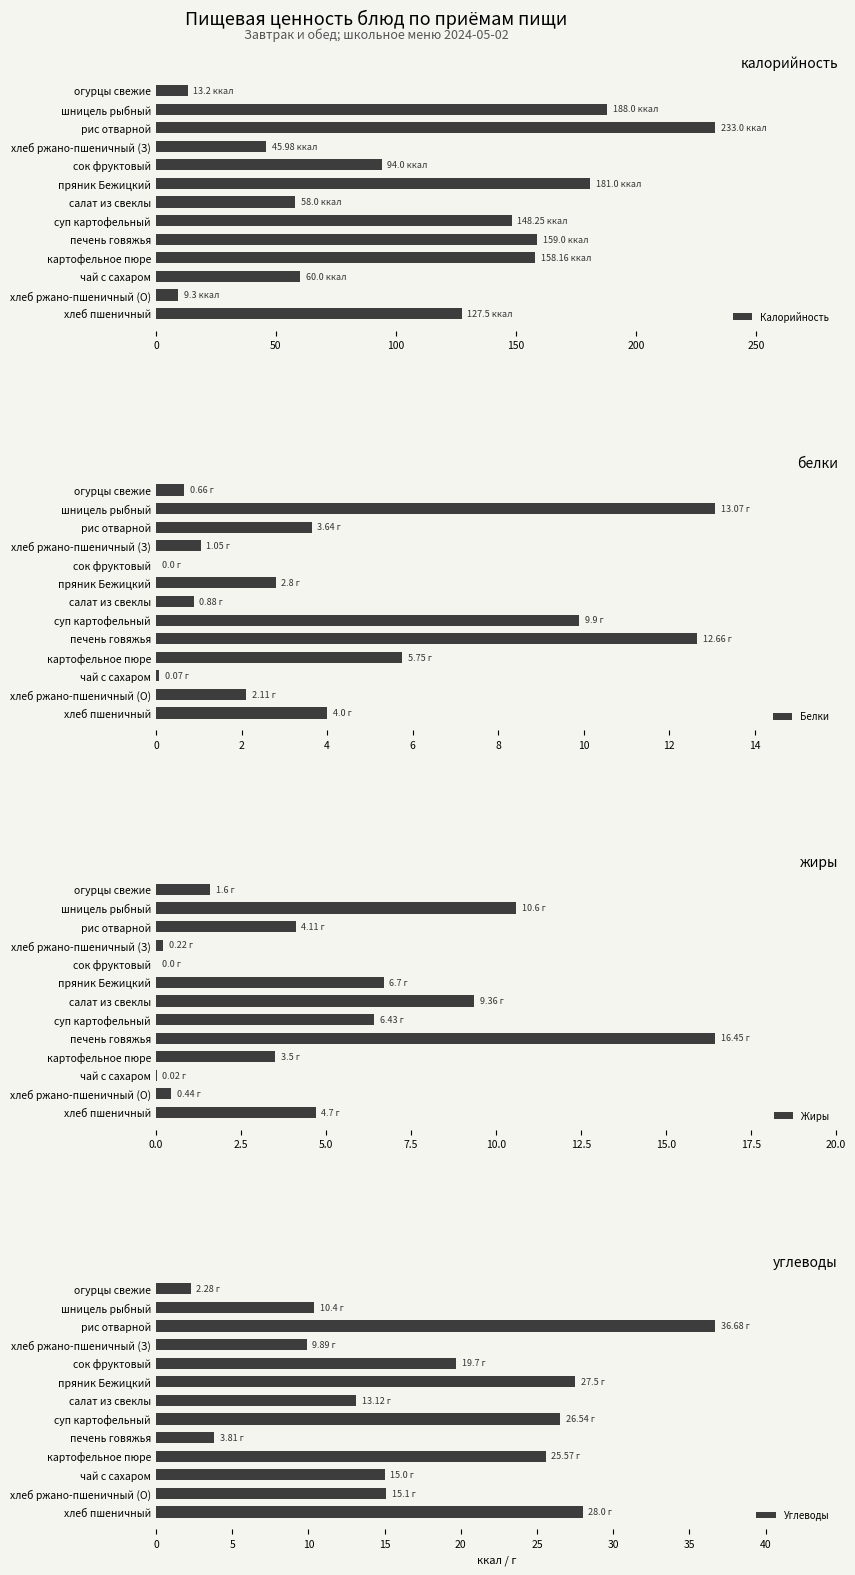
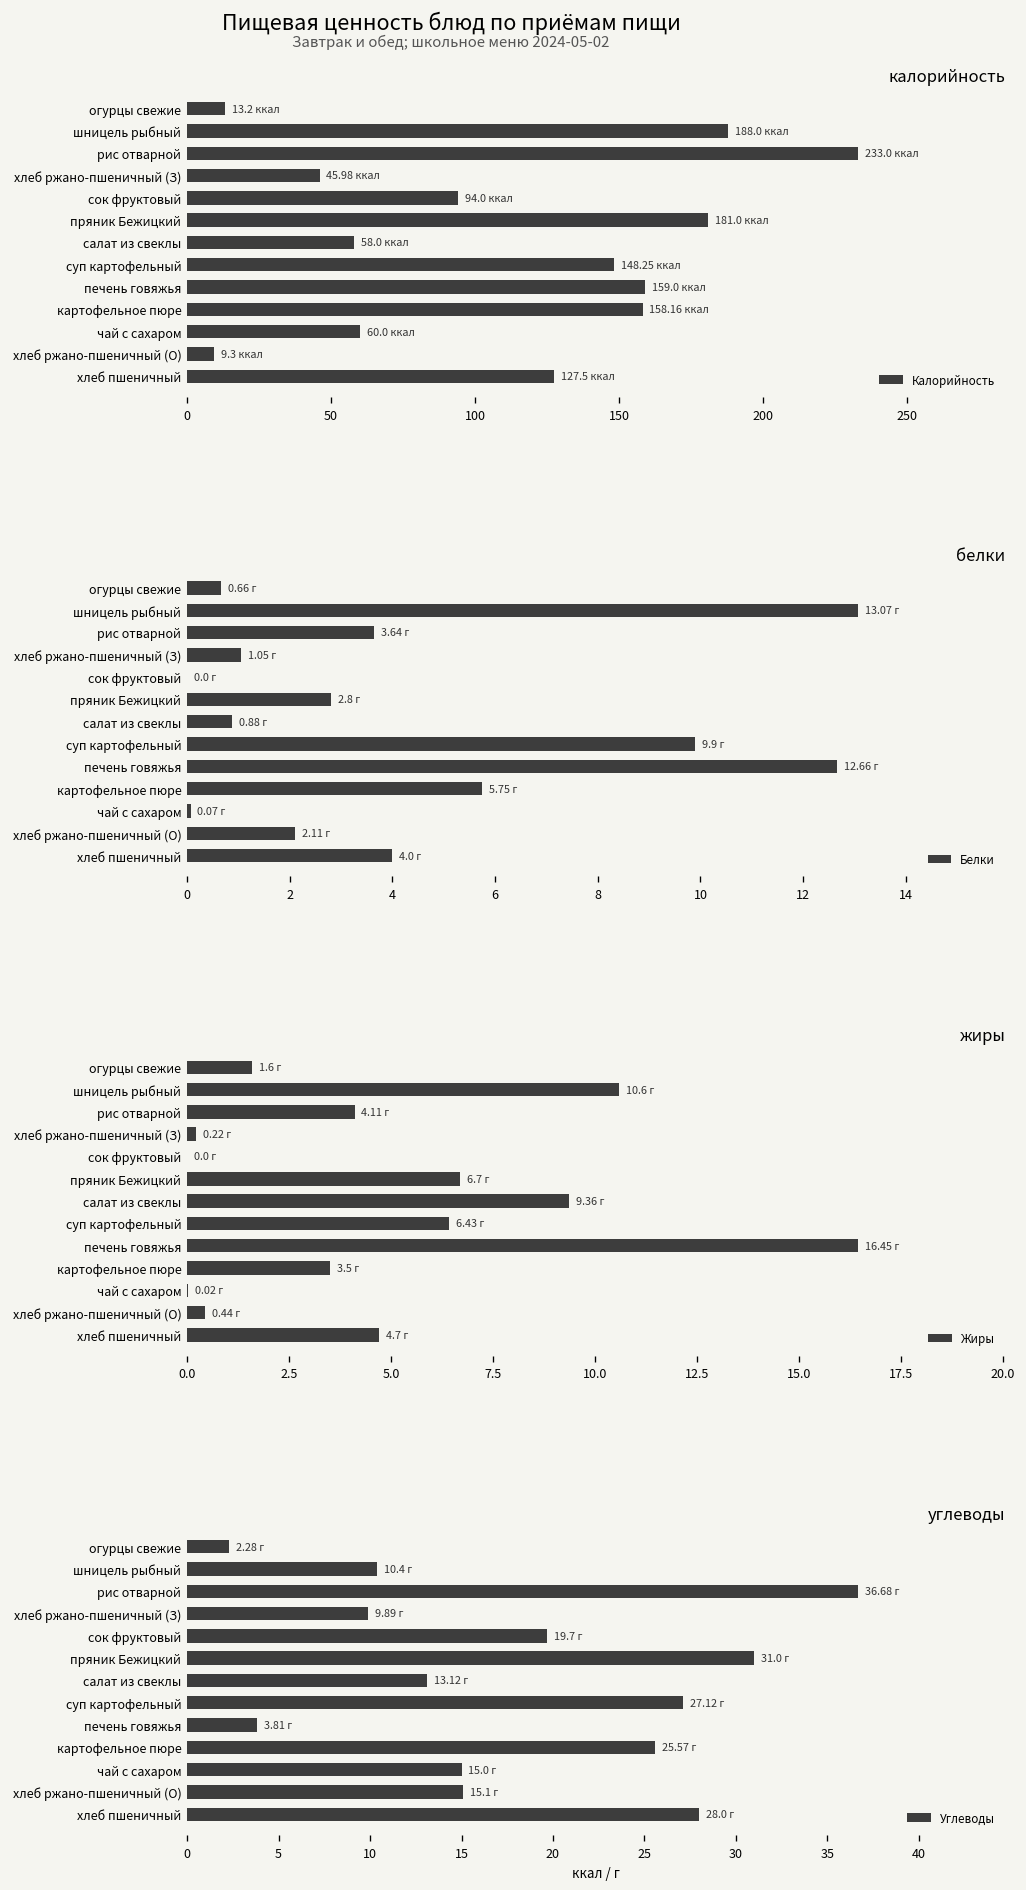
  {
    "калорийность": {
      "огурцы свежие": 13.2,
      "шницель рыбный": 188.0,
      "рис отварной": 233.0,
      "хлеб ржано-пшеничный (З)": 45.98,
      "сок фруктовый": 94.0,
      "пряник Бежицкий": 181.0,
      "салат из свеклы": 58.0,
      "суп картофельный": 148.25,
      "печень говяжья": 159.0,
      "картофельное пюре": 158.16,
      "чай с сахаром": 60.0,
      "хлеб ржано-пшеничный (О)": 9.3,
      "хлеб пшеничный": 127.5
    },
    "белки": {
      "огурцы свежие": 0.66,
      "шницель рыбный": 13.07,
      "рис отварной": 3.64,
      "хлеб ржано-пшеничный (З)": 1.05,
      "сок фруктовый": 0.0,
      "пряник Бежицкий": 2.8,
      "салат из свеклы": 0.88,
      "суп картофельный": 9.9,
      "печень говяжья": 12.66,
      "картофельное пюре": 5.75,
      "чай с сахаром": 0.07,
      "хлеб ржано-пшеничный (О)": 2.11,
      "хлеб пшеничный": 4.0
    },
    "жиры": {
      "огурцы свежие": 1.6,
      "шницель рыбный": 10.6,
      "рис отварной": 4.11,
      "хлеб ржано-пшеничный (З)": 0.22,
      "сок фруктовый": 0.0,
      "пряник Бежицкий": 6.7,
      "салат из свеклы": 9.36,
      "суп картофельный": 6.43,
      "печень говяжья": 16.45,
      "картофельное пюре": 3.5,
      "чай с сахаром": 0.02,
      "хлеб ржано-пшеничный (О)": 0.44,
      "хлеб пшеничный": 4.7
    },
    "углеводы": {
      "огурцы свежие": 2.28,
      "шницель рыбный": 10.4,
      "рис отварной": 36.68,
      "хлеб ржано-пшеничный (З)": 9.89,
      "сок фруктовый": 19.7,
-     "пряник Бежицкий": 27.5,
+     "пряник Бежицкий": 31.0,
      "салат из свеклы": 13.12,
-     "суп картофельный": 26.54,
+     "суп картофельный": 27.12,
      "печень говяжья": 3.81,
      "картофельное пюре": 25.57,
      "чай с сахаром": 15.0,
      "хлеб ржано-пшеничный (О)": 15.1,
      "хлеб пшеничный": 28.0
    }
  }
